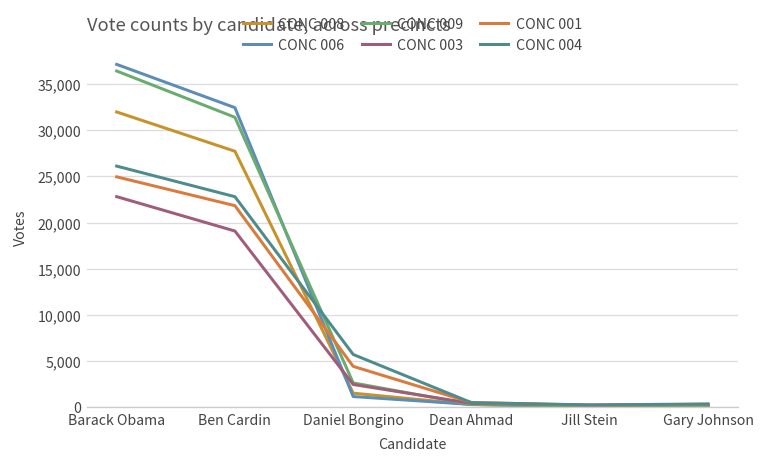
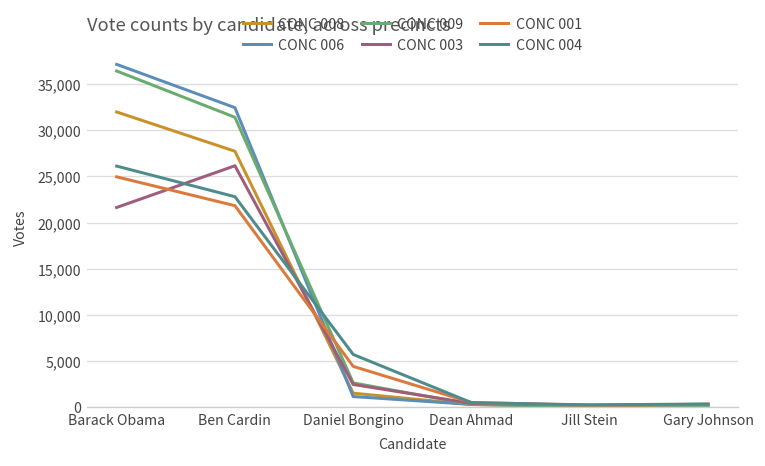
  {
    "CONC 003": {
-     "Barack Obama": "23,000",
-     "Ben Cardin": "19,000"
+     "Barack Obama": "22,000",
+     "Ben Cardin": "26,000"
    }
  }
